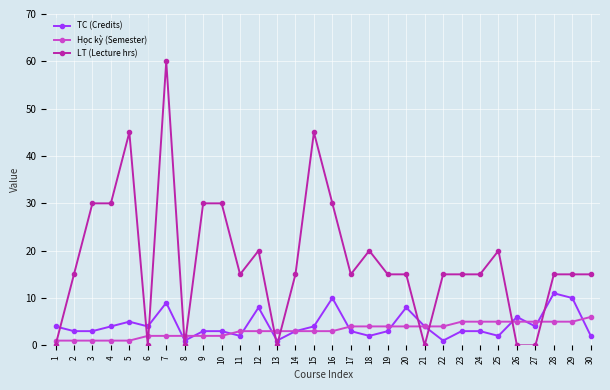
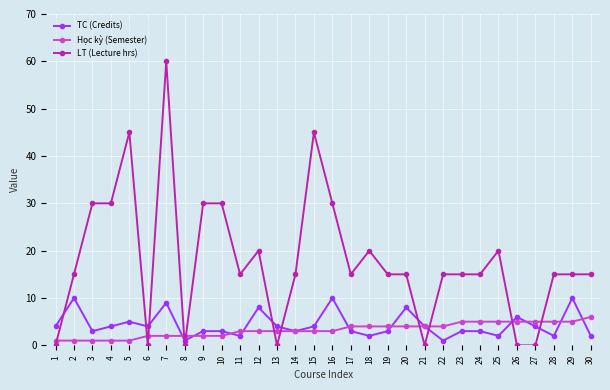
  {
    "TC (Credits)": {
      "1": 4,
-     "2": 3,
+     "2": 10,
      "3": 3,
      "4": 4,
      "5": 5,
      "6": 4,
      "7": 9,
      "8": 1,
      "9": 3,
      "10": 3,
      "11": 2,
      "12": 8,
-     "13": 1,
+     "13": 4,
      "15": 4,
      "16": 10,
      "17": 3,
      "18": 2,
      "19": 3,
      "20": 8,
      "22": 1,
      "23": 3,
      "24": 3,
      "25": 2,
      "26": 6,
      "27": 4,
-     "28": 11,
+     "28": 2,
      "29": 10,
      "30": 2
    }
  }
